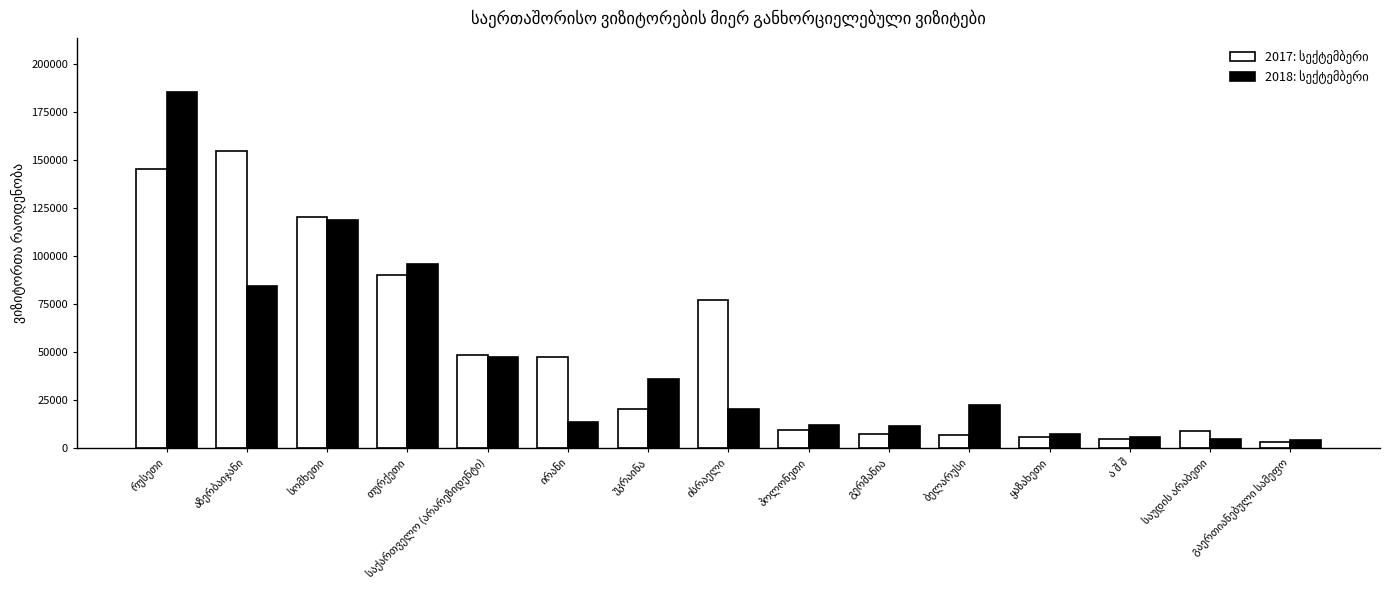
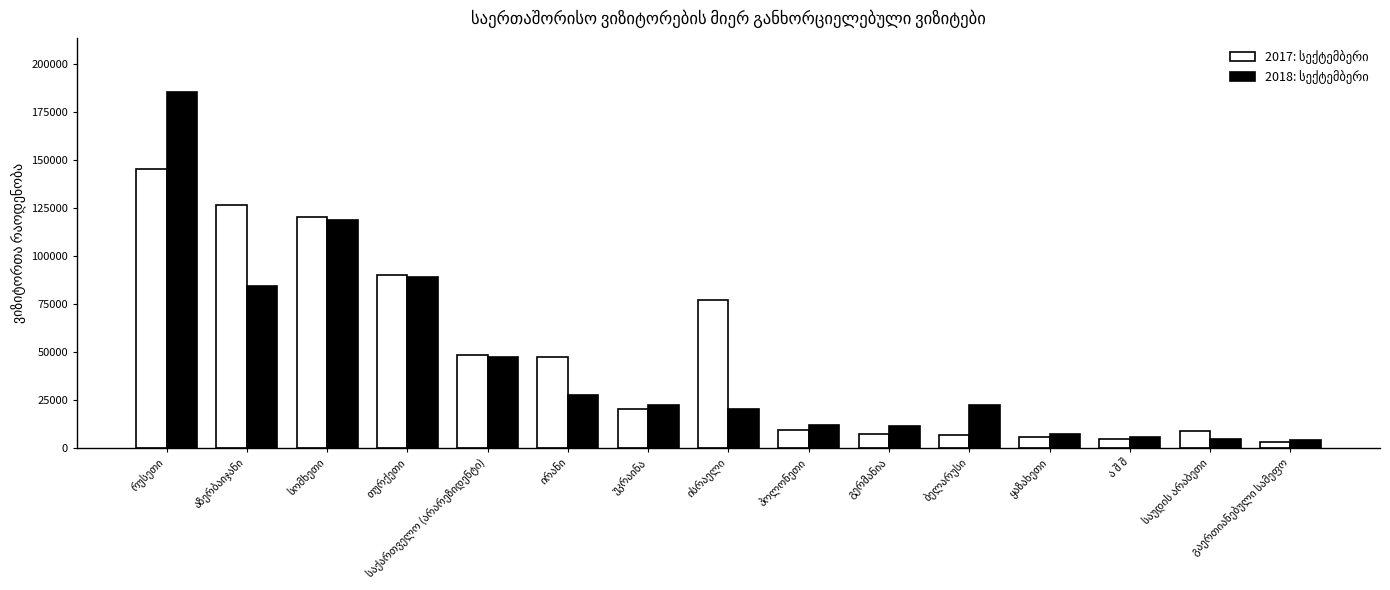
  {
    "2017: სექტემბერი": {
      "რუსეთი": 145000,
-     "აზერბაიჯანი": 155000,
+     "აზერბაიჯანი": 126000,
      "სომხეთი": 121000,
      "თურქეთი": 90000,
      "საქართველო (არარეზიდენტი)": 48000,
      "ირანი": 47000,
      "უკრაინა": 20000,
      "ისრაელი": 77000,
      "პოლონეთი": 9000,
      "გერმანია": 7000,
      "ბელარუსი": 7000,
      "ყაზახეთი": 6000,
      "ა შ შ": 5000,
      "საუდის არაბეთი": 9000,
      "გაერთიანებული სამეფო": 3000
    },
    "2018: სექტემბერი": {
      "რუსეთი": 186000,
      "აზერბაიჯანი": 84000,
      "სომხეთი": 119000,
-     "თურქეთი": 96000,
+     "თურქეთი": 89000,
      "საქართველო (არარეზიდენტი)": 47000,
-     "ირანი": 14000,
-     "უკრაინა": 36000,
+     "ირანი": 28000,
+     "უკრაინა": 22000,
      "ისრაელი": 20000,
      "პოლონეთი": 12000,
      "გერმანია": 11000,
      "ბელარუსი": 22000,
      "ყაზახეთი": 7000,
      "ა შ შ": 5000,
      "საუდის არაბეთი": 4000,
      "გაერთიანებული სამეფო": 4000
    }
  }
